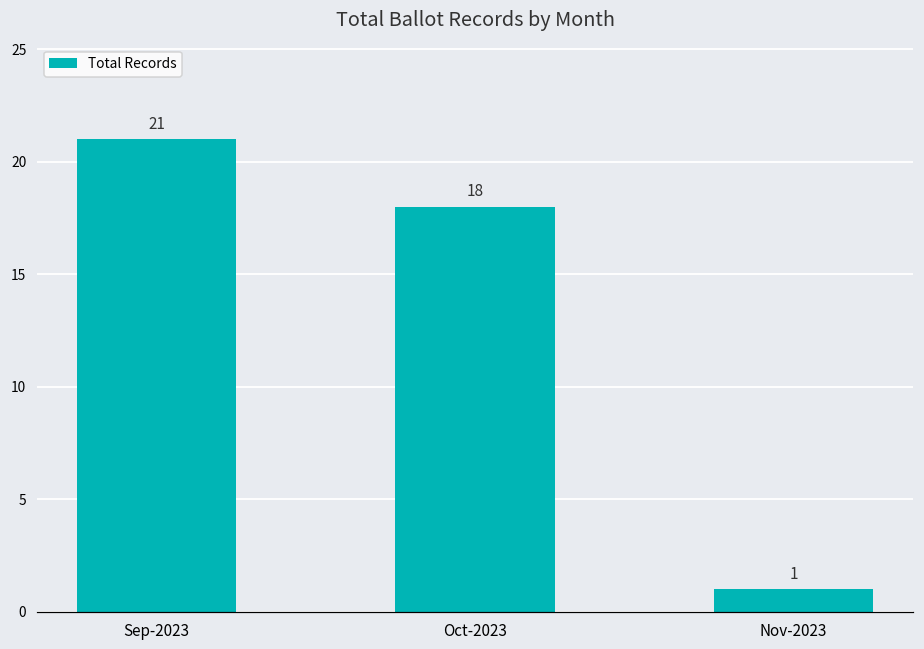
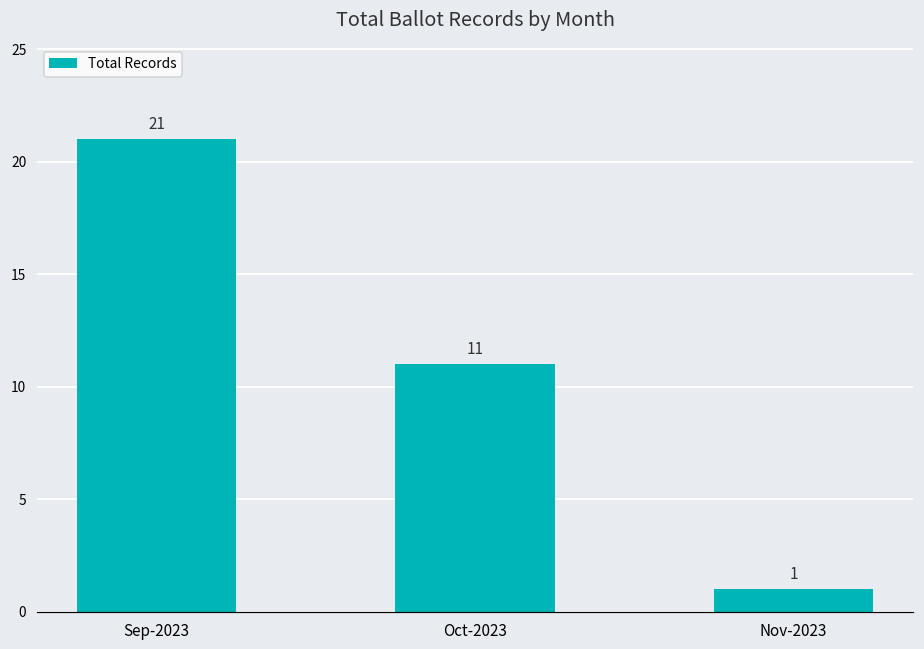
  {
    "Sep-2023": 21,
-   "Oct-2023": 18,
+   "Oct-2023": 11,
    "Nov-2023": 1
  }
